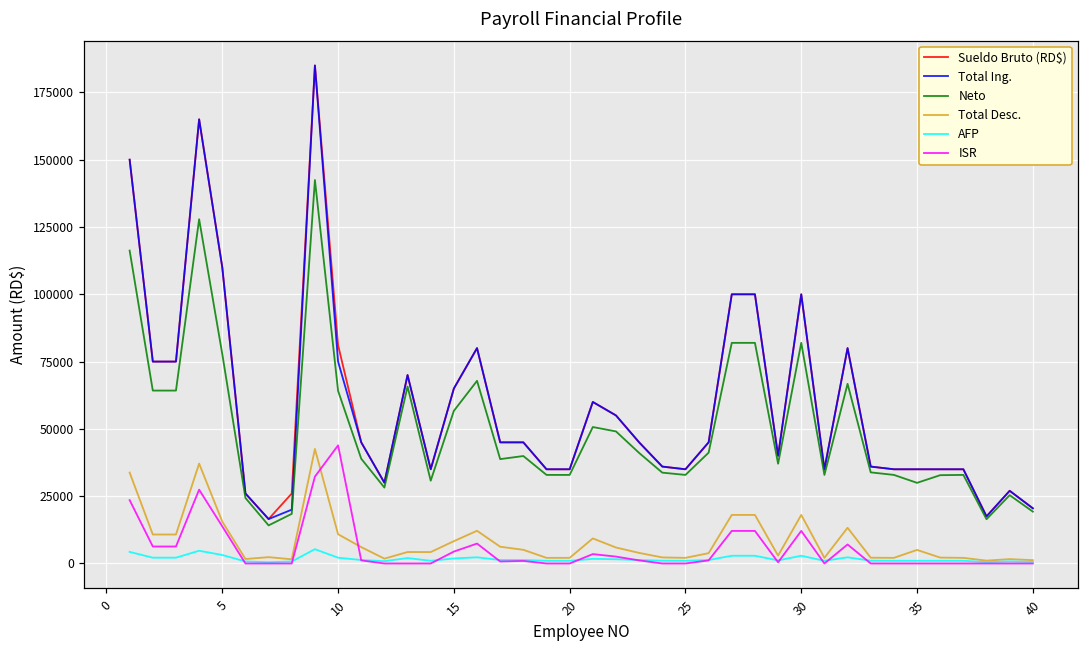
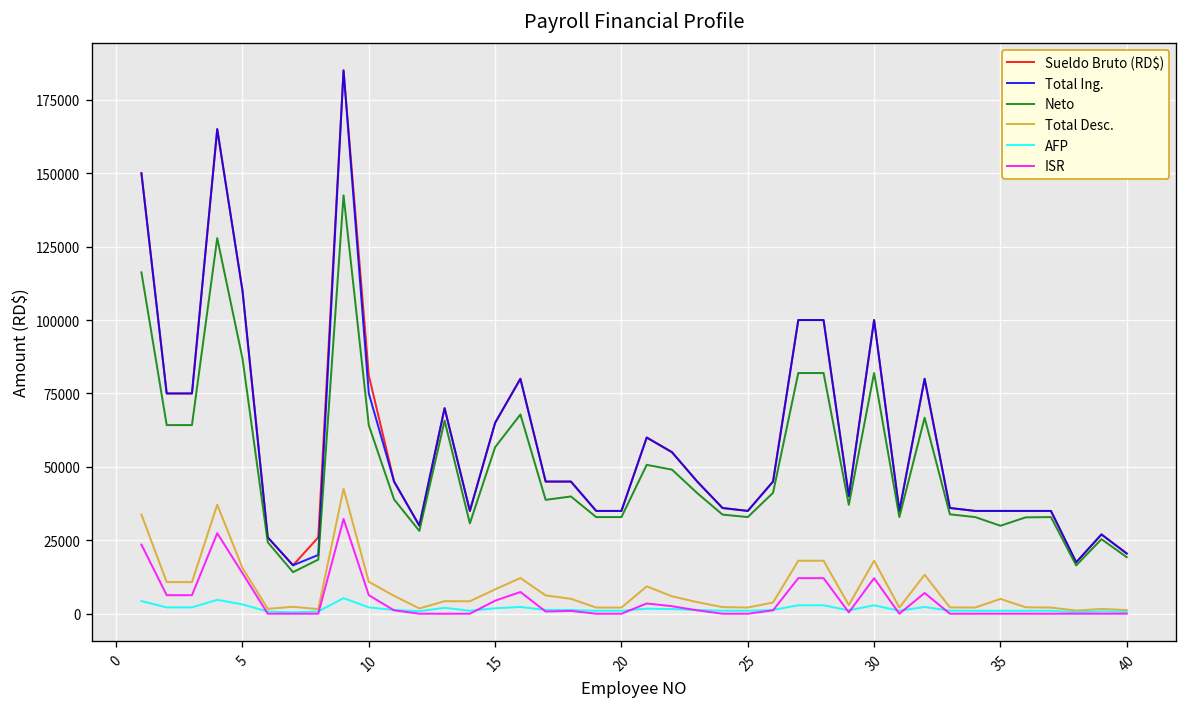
  {
    "Sueldo Bruto (RD$)": {
      "10": 81000
    },
    "Total Ing.": {
      "10": 75000
    },
    "Neto": {
-     "5": 78000,
+     "5": 87000,
      "10": 64000,
      "15": 57000,
      "20": 33000,
      "25": 33000,
      "30": 82000,
      "35": 30000,
      "40": 19000
    },
    "Total Desc.": {
      "5": 16000,
      "10": 11000,
      "15": 8000,
      "20": 2000,
      "25": 2000,
      "30": 18000,
      "35": 5000
    },
    "AFP": {
      "5": 3000,
      "10": 2000,
      "15": 2000,
      "30": 3000
    },
    "ISR": {
      "5": 14000,
-     "10": 44000,
+     "10": 6000,
      "15": 4000,
      "30": 12000
    }
  }
